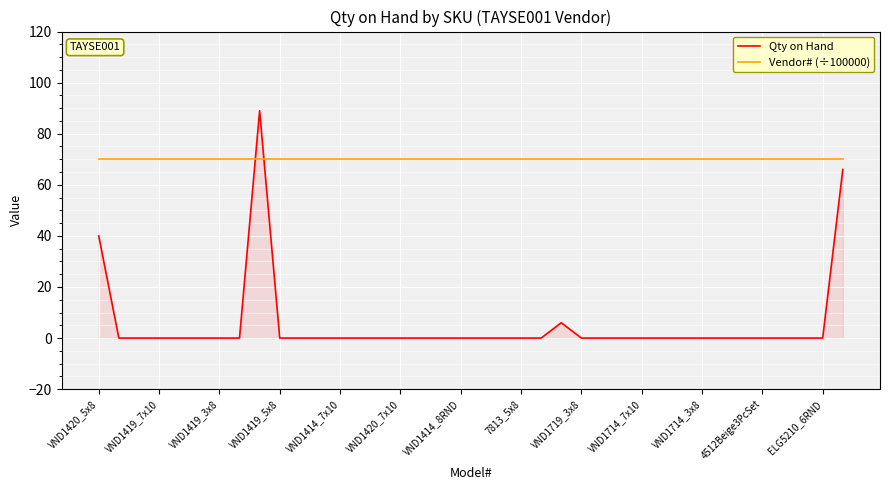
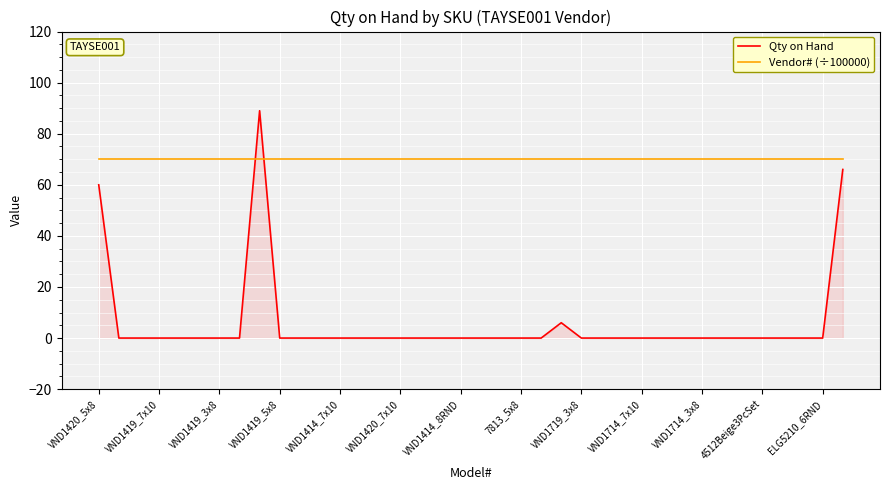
  {
    "Qty on Hand": {
-     "VND1420_5x8": 40,
+     "VND1420_5x8": 60,
      "VND1419_7x10": 0,
      "VND1419_3x8": 0,
      "VND1419_5x8": 0,
      "VND1414_7x10": 0,
      "VND1420_7x10": 0,
      "VND1414_8RND": 0,
      "7813_5x8": 0,
      "VND1719_3x8": 0,
      "VND1714_7x10": 0,
      "VND1714_3x8": 0,
      "4512Beige3PcSet": 0,
      "ELG5210_6RND": 0
    },
    "Vendor# (÷100000)": {
      "VND1420_5x8": 70,
      "VND1419_7x10": 70,
      "VND1419_3x8": 70,
      "VND1419_5x8": 70,
      "VND1414_7x10": 70,
      "VND1420_7x10": 70,
      "VND1414_8RND": 70,
      "7813_5x8": 70,
      "VND1719_3x8": 70,
      "VND1714_7x10": 70,
      "VND1714_3x8": 70,
      "4512Beige3PcSet": 70,
      "ELG5210_6RND": 70
    }
  }
